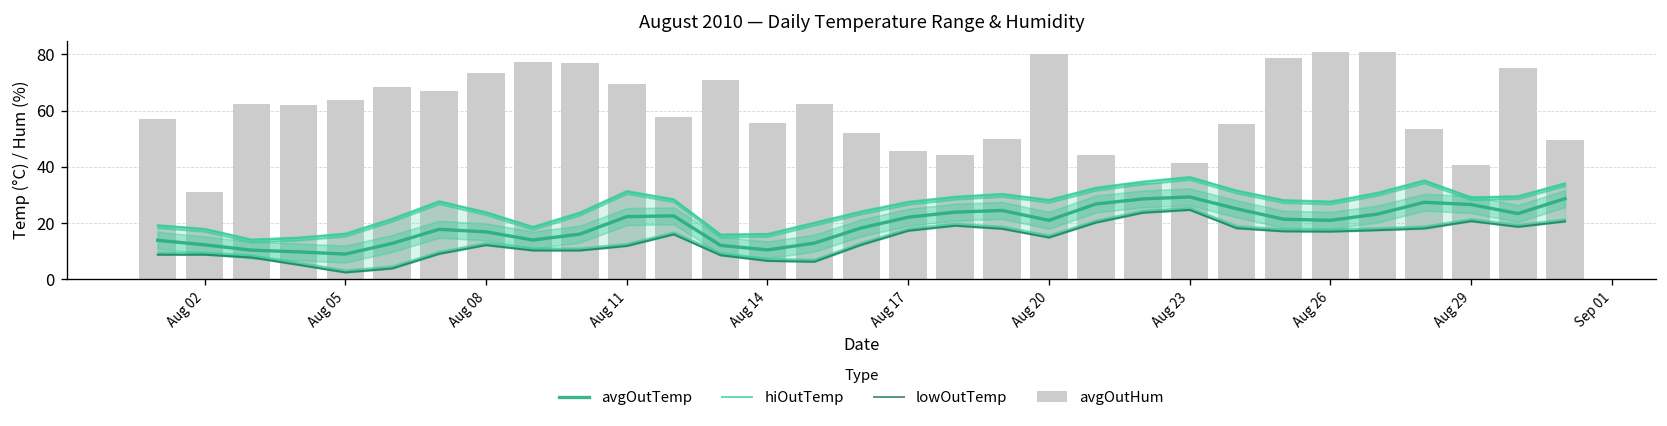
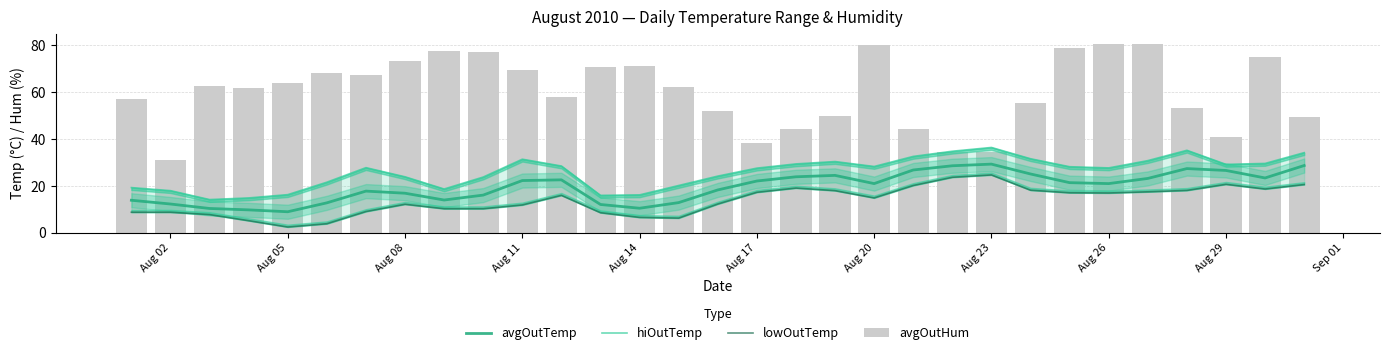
  {
    "avgOutHum": {
      "Aug 02": 31,
      "Aug 05": 64,
      "Aug 08": 73,
      "Aug 11": 70,
-     "Aug 14": 56,
-     "Aug 17": 46,
+     "Aug 14": 71,
+     "Aug 17": 39,
      "Aug 20": 80,
-     "Aug 23": 41,
+     "Aug 23": 34,
      "Aug 26": 81,
      "Aug 29": 41
    }
  }
